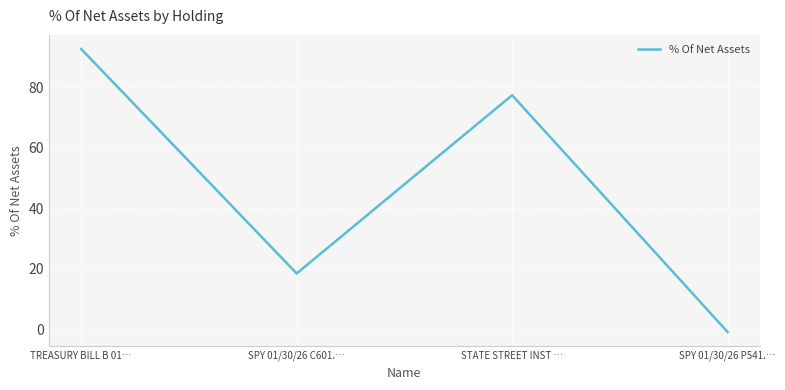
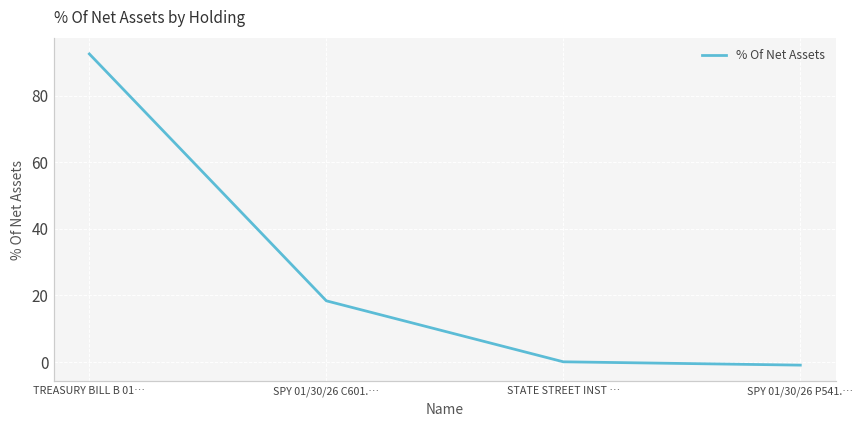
  {
    "TREASURY BILL B 01…": 93,
    "SPY 01/30/26 C601.…": 18,
-   "STATE STREET INST …": 77,
+   "STATE STREET INST …": 0,
    "SPY 01/30/26 P541.…": -1
  }
